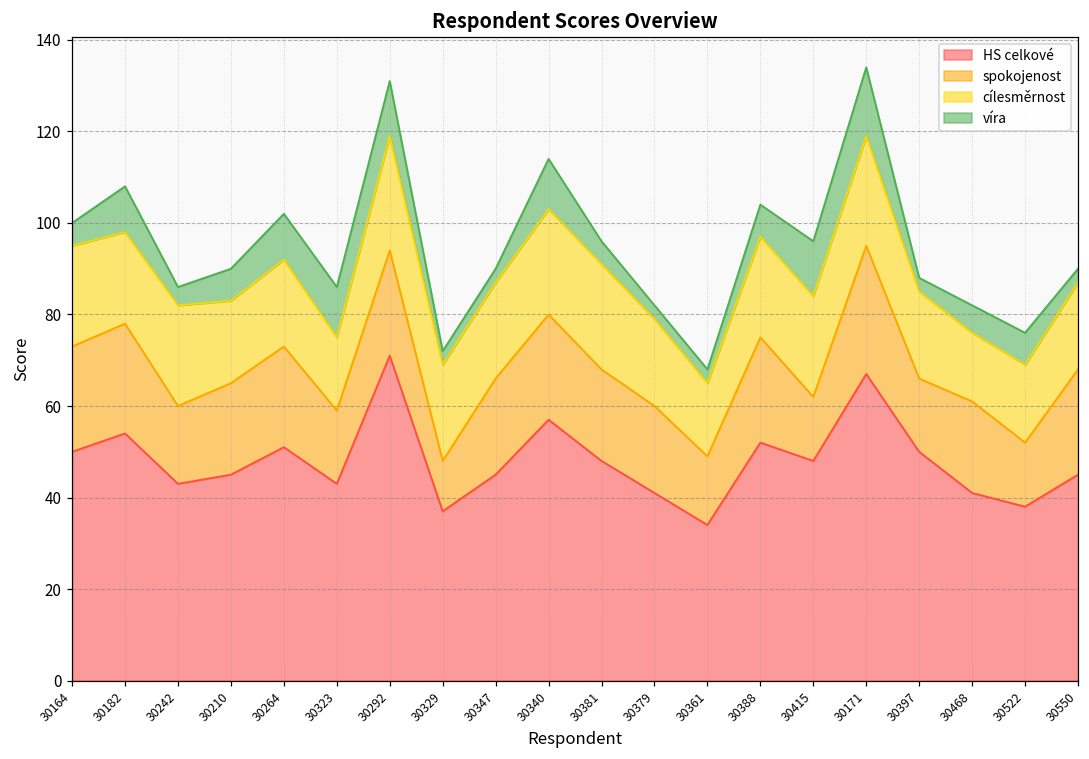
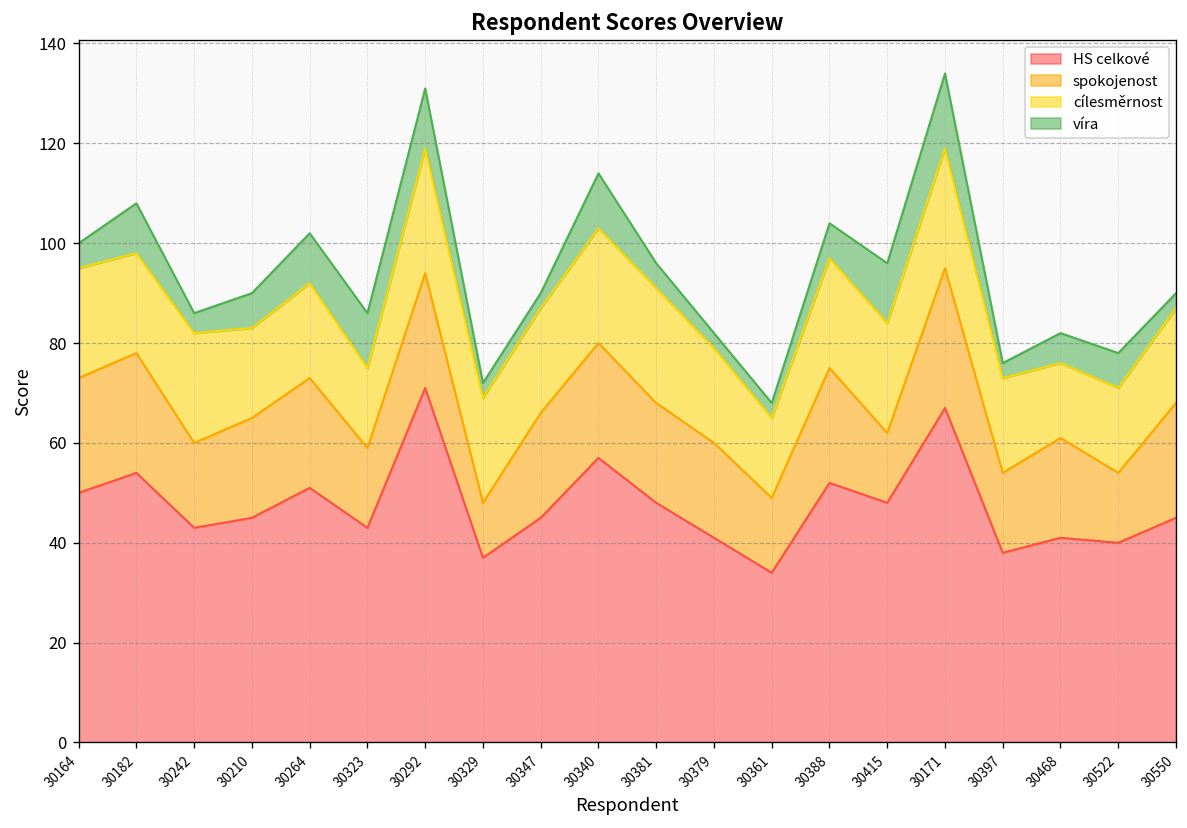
  {
    "HS celkové": {
      "30164": 50,
      "30182": 54,
      "30242": 43,
      "30210": 45,
      "30264": 51,
      "30323": 43,
      "30292": 71,
      "30329": 37,
      "30347": 45,
      "30340": 57,
      "30381": 48,
      "30379": 41,
      "30361": 34,
      "30388": 52,
      "30415": 48,
      "30171": 67,
-     "30397": 50,
+     "30397": 38,
      "30468": 41,
-     "30522": 38,
+     "30522": 40,
      "30550": 45
    },
    "víra": {
      "30164": 5,
      "30182": 10,
      "30242": 4,
      "30210": 7,
      "30264": 10,
      "30323": 11,
      "30292": 12,
      "30329": 3,
      "30347": 3,
      "30340": 11,
      "30381": 5,
      "30379": 3,
      "30361": 3,
      "30388": 7,
      "30415": 12,
      "30171": 15,
      "30397": 3,
      "30468": 6,
      "30522": 7,
      "30550": 3
    }
  }
